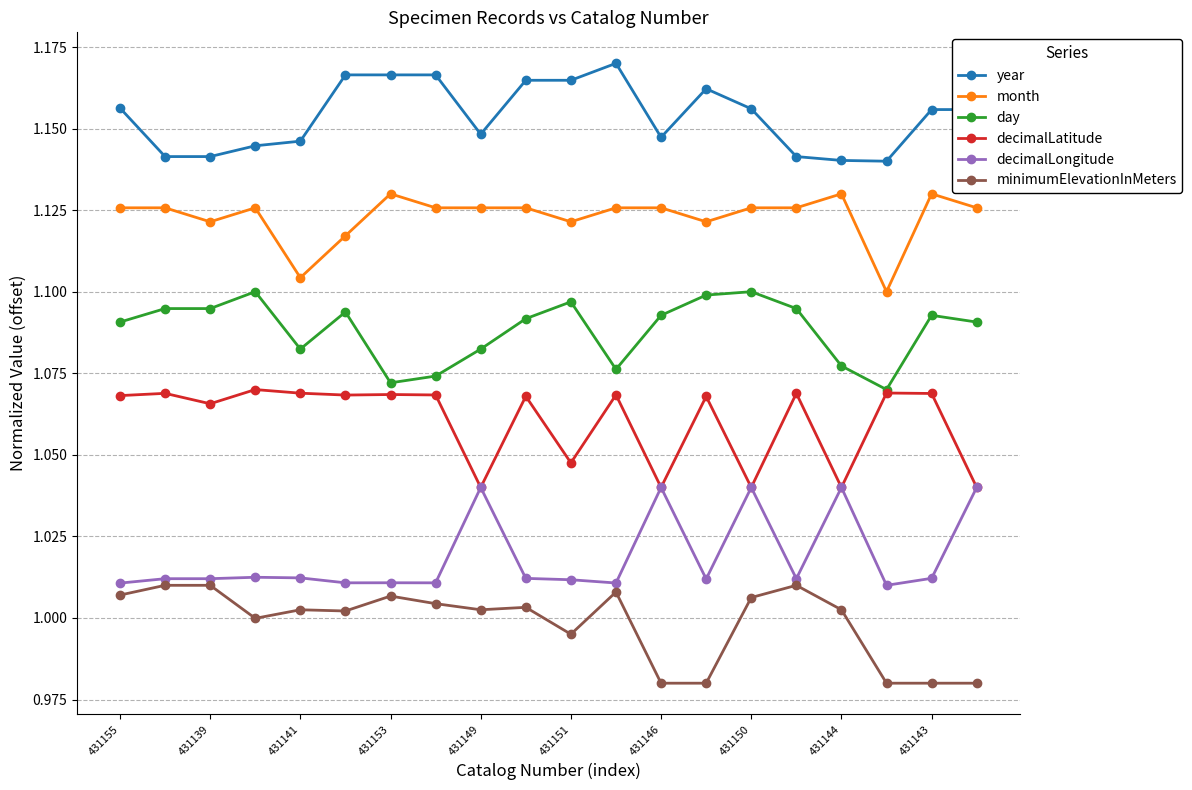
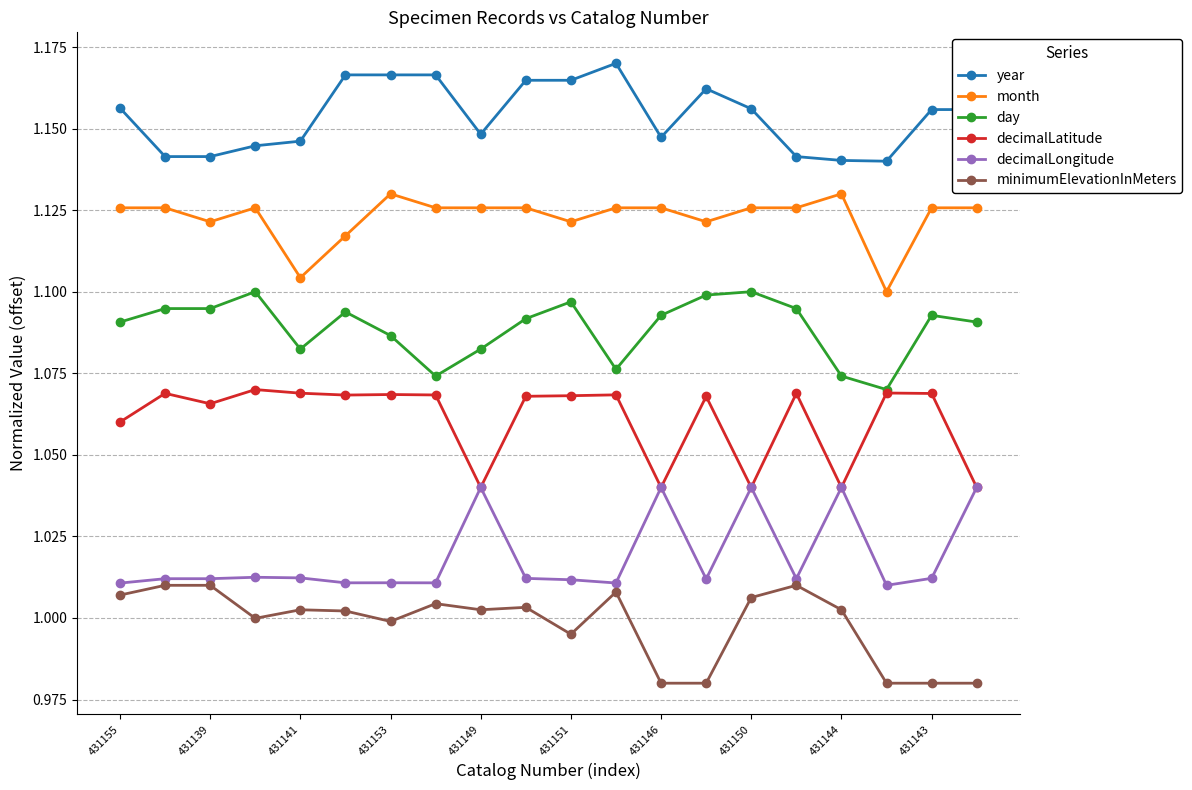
  {
    "year": {
      "431155": 1.156,
      "431139": 1.141,
      "431141": 1.146,
      "431153": 1.166,
      "431149": 1.148,
      "431151": 1.165,
      "431146": 1.147,
      "431150": 1.156,
      "431144": 1.140,
      "431143": 1.156
    },
    "month": {
      "431155": 1.126,
      "431139": 1.121,
      "431141": 1.104,
      "431153": 1.130,
      "431149": 1.126,
      "431151": 1.121,
      "431146": 1.126,
      "431150": 1.126,
      "431144": 1.130,
-     "431143": 1.130
+     "431143": 1.126
    },
    "day": {
      "431155": 1.091,
      "431139": 1.095,
      "431141": 1.082,
-     "431153": 1.072,
+     "431153": 1.087,
      "431149": 1.082,
      "431151": 1.097,
      "431146": 1.093,
      "431150": 1.100,
-     "431144": 1.077,
+     "431144": 1.074,
      "431143": 1.093
    },
    "decimalLatitude": {
-     "431155": 1.068,
+     "431155": 1.060,
      "431139": 1.066,
      "431141": 1.069,
      "431153": 1.068,
-     "431151": 1.048,
+     "431151": 1.068,
      "431143": 1.069
    },
    "decimalLongitude": {
      "431155": 1.011,
      "431139": 1.012,
      "431141": 1.012,
      "431153": 1.011,
      "431151": 1.012,
      "431143": 1.012
    },
    "minimumElevationInMeters": {
      "431155": 1.007,
      "431139": 1.010,
      "431141": 1.003,
-     "431153": 1.007,
+     "431153": 0.999,
      "431149": 1.003,
      "431151": 0.995,
      "431146": 0.980,
      "431150": 1.006,
      "431144": 1.003,
      "431143": 0.980
    }
  }
